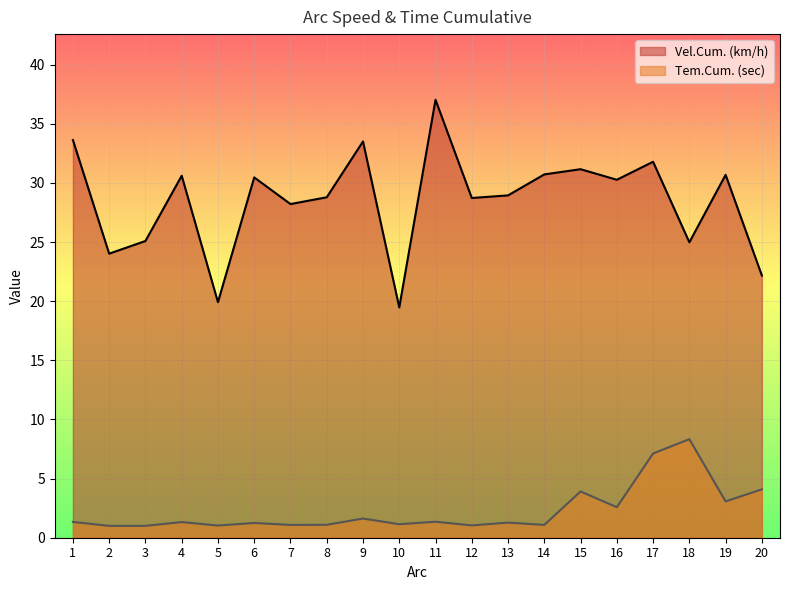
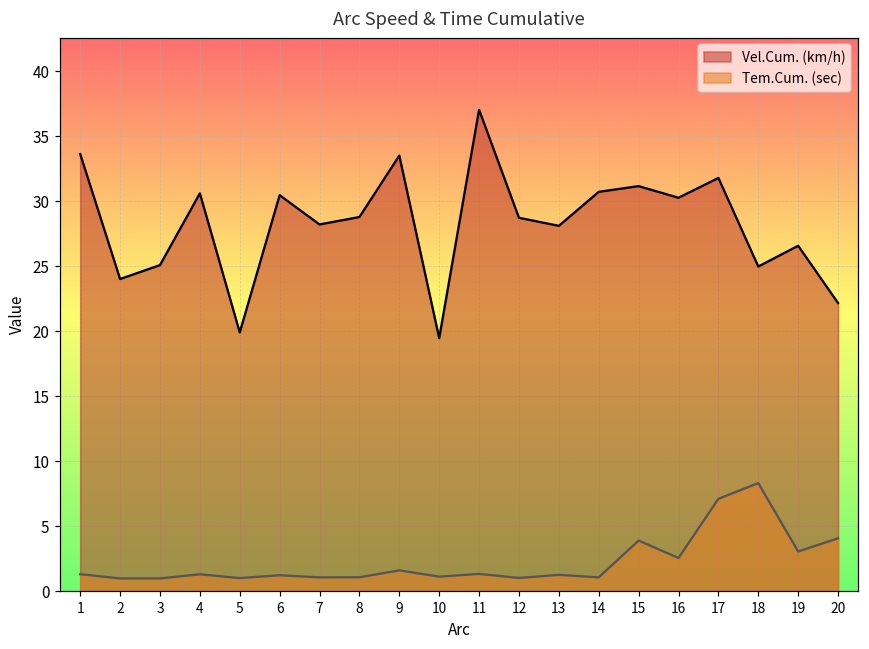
  {
    "Vel.Cum. (km/h)": {
      "1": 33.6,
      "2": 24.0,
      "3": 25.1,
      "4": 30.6,
      "5": 19.9,
      "6": 30.5,
      "7": 28.2,
      "8": 28.8,
      "9": 33.5,
      "10": 19.5,
      "11": 37.0,
      "12": 28.7,
-     "13": 28.9,
+     "13": 28.1,
      "14": 30.7,
      "15": 31.2,
      "16": 30.3,
      "17": 31.8,
      "18": 25.0,
-     "19": 30.7,
+     "19": 26.6,
      "20": 22.2
    },
    "Tem.Cum. (sec)": {
      "1": 1.3,
      "2": 1.0,
      "3": 1.0,
      "4": 1.3,
      "5": 1.0,
      "6": 1.2,
      "7": 1.1,
      "8": 1.1,
      "9": 1.6,
      "10": 1.1,
      "11": 1.4,
      "12": 1.0,
      "13": 1.3,
      "14": 1.1,
      "15": 3.9,
      "16": 2.6,
      "17": 7.1,
      "18": 8.3,
      "19": 3.1,
      "20": 4.1
    }
  }
